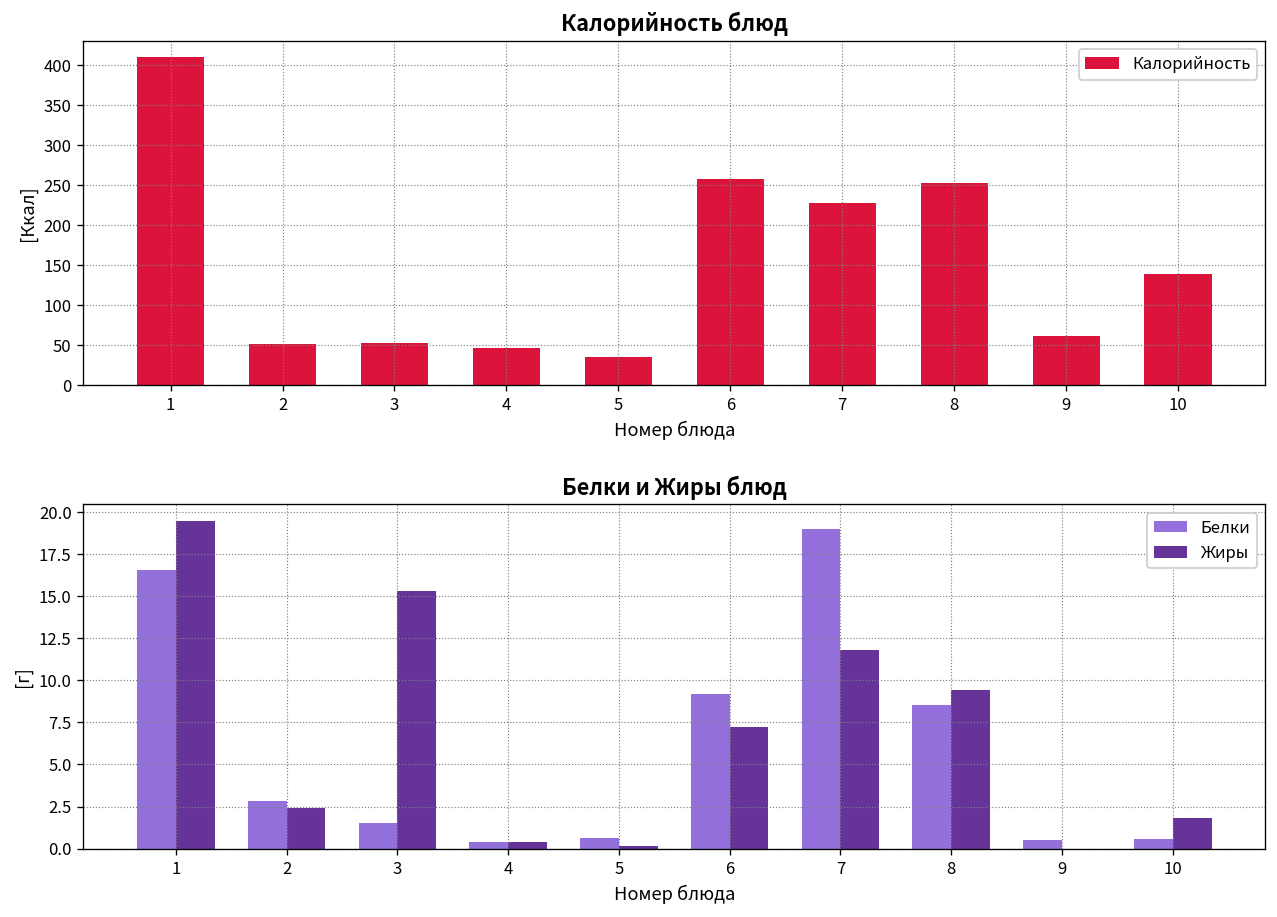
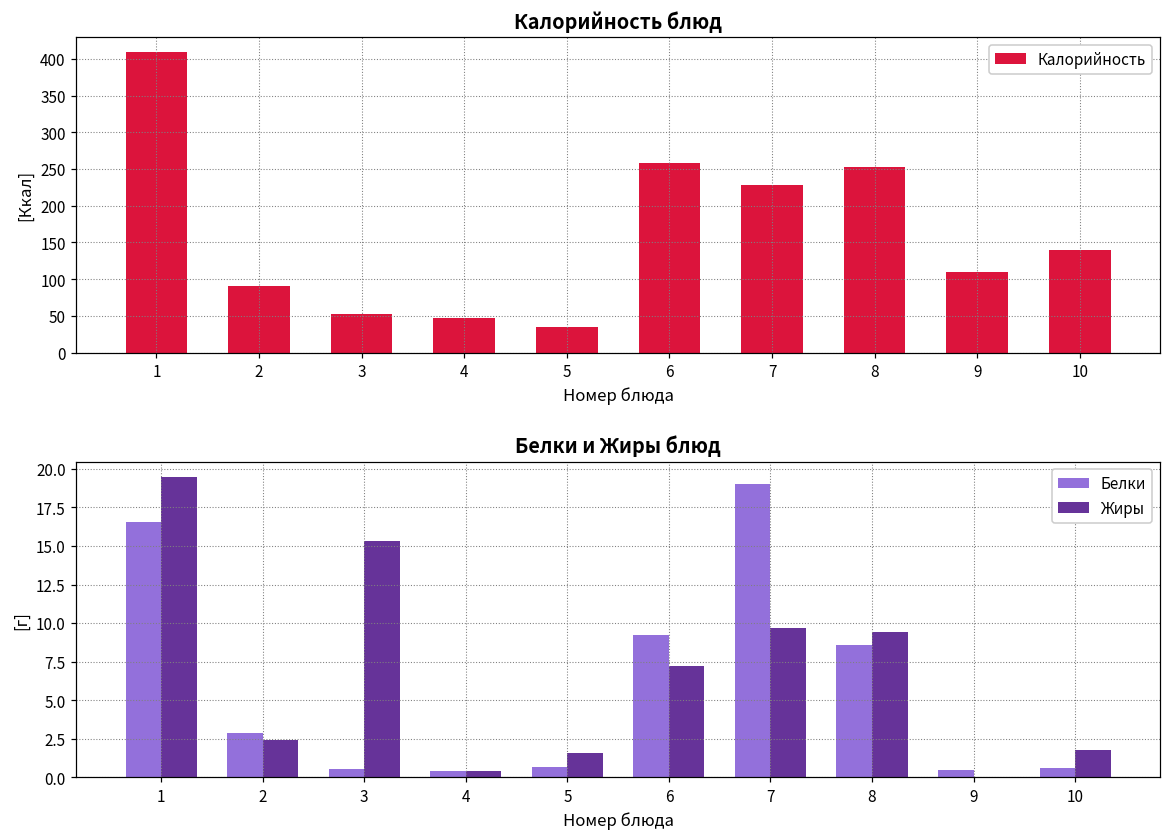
  {
    "Калорийность блюд": {
      "1": 410,
-     "2": 50,
+     "2": 90,
      "3": 50,
      "4": 50,
      "5": 30,
      "6": 260,
      "7": 230,
      "8": 250,
-     "9": 60,
+     "9": 110,
      "10": 140
    },
    "Белки и Жиры блюд": {
      "Белки": {
        "1": 16.6,
        "2": 2.9,
-       "3": 1.5,
+       "3": 0.5,
        "4": 0.4,
        "5": 0.6,
        "6": 9.2,
        "7": 19.0,
        "8": 8.6,
        "9": 0.5,
        "10": 0.6
      },
      "Жиры": {
        "1": 19.5,
        "2": 2.4,
        "3": 15.3,
        "4": 0.4,
-       "5": 0.2,
+       "5": 1.6,
        "6": 7.2,
-       "7": 11.8,
+       "7": 9.7,
        "8": 9.4,
        "9": 0.0,
        "10": 1.8
      }
    }
  }
